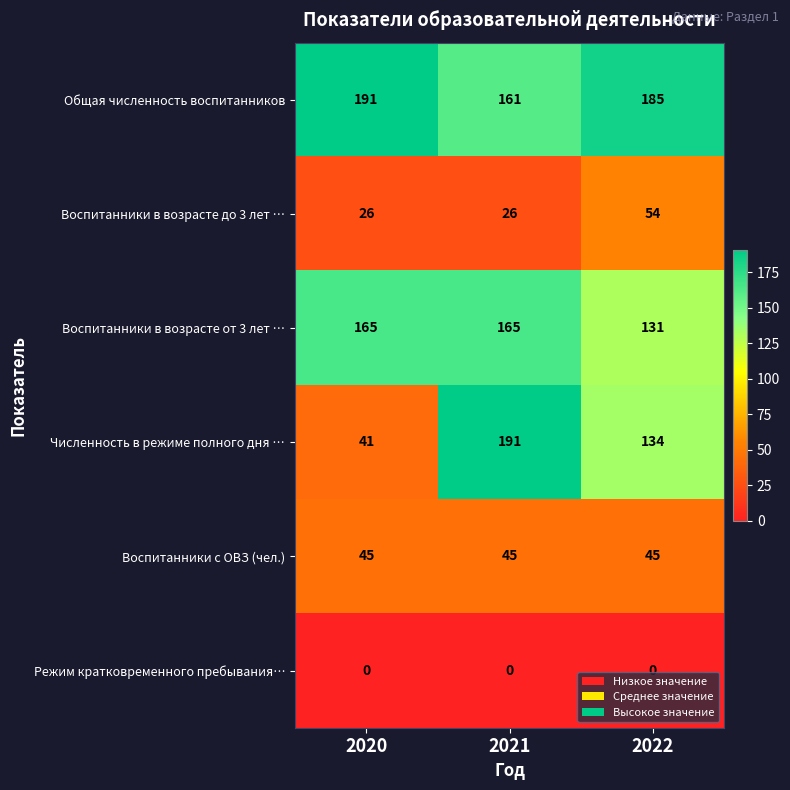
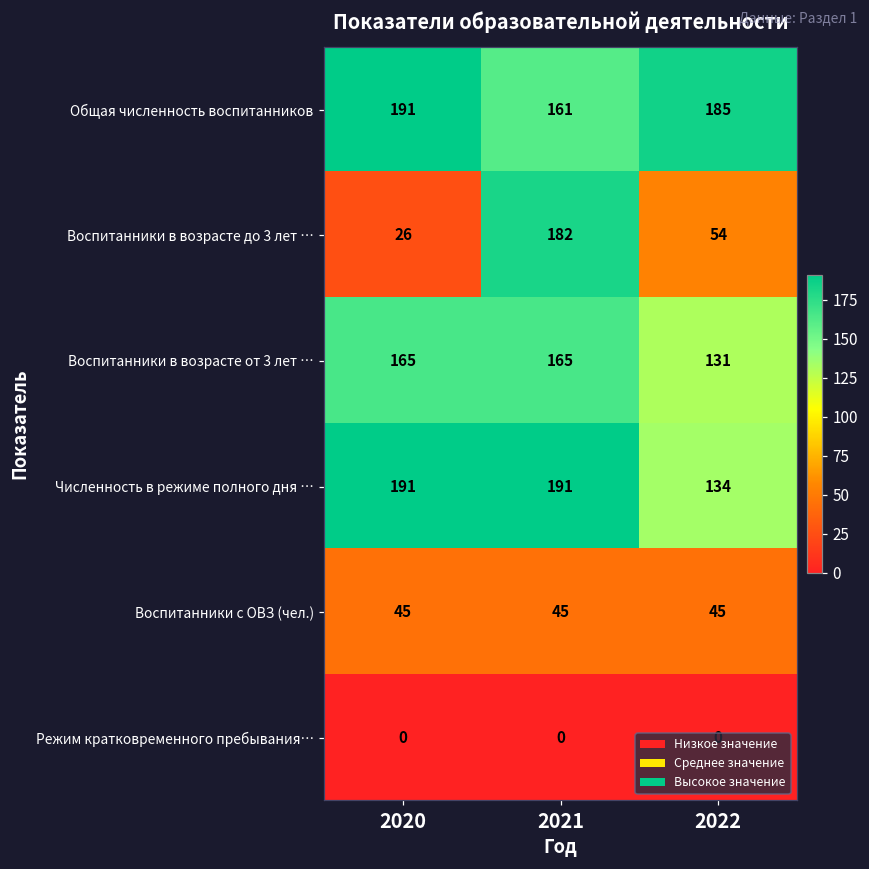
  {
    "Общая численность воспитанников": {
      "2020": 191,
      "2021": 161,
      "2022": 185
    },
    "Воспитанники в возрасте до 3 лет …": {
      "2020": 26,
-     "2021": 26,
+     "2021": 182,
      "2022": 54
    },
    "Воспитанники в возрасте от 3 лет …": {
      "2020": 165,
      "2021": 165,
      "2022": 131
    },
    "Численность в режиме полного дня …": {
-     "2020": 41,
+     "2020": 191,
      "2021": 191,
      "2022": 134
    },
    "Воспитанники с ОВЗ (чел.)": {
      "2020": 45,
      "2021": 45,
      "2022": 45
    },
    "Режим кратковременного пребывания…": {
      "2020": 0,
      "2021": 0
    }
  }
